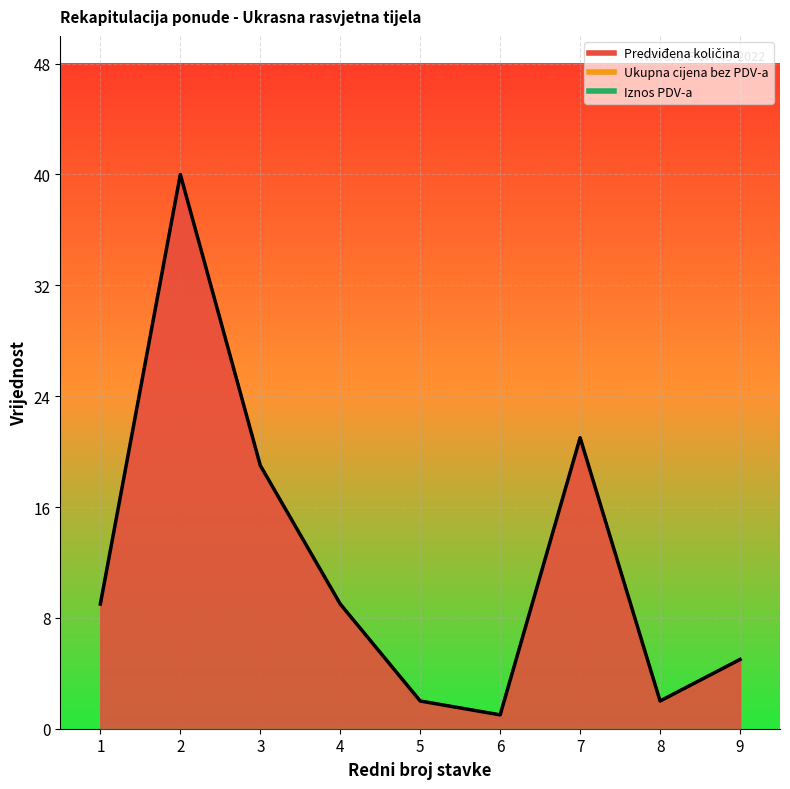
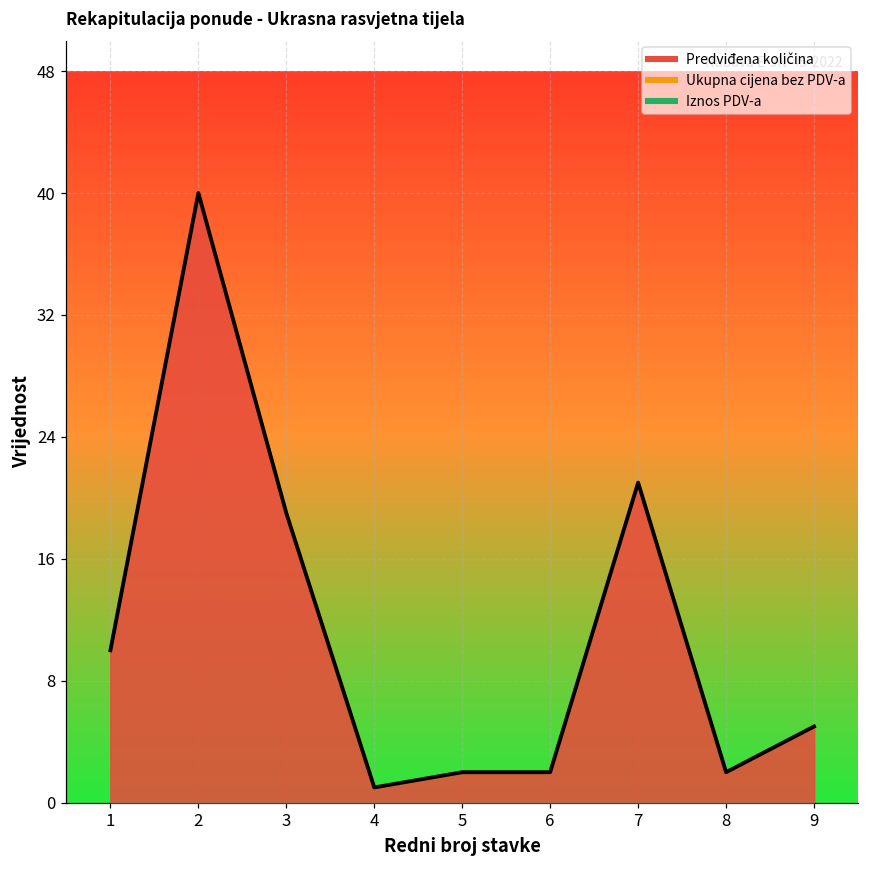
  {
    "Predviđena količina": {
-     "1": 9,
+     "1": 10,
      "2": 40,
      "3": 19,
-     "4": 9,
+     "4": 1,
      "5": 2,
-     "6": 1,
+     "6": 2,
      "7": 21,
      "8": 2,
      "9": 5
    },
    "Iznos PDV-a": {
      "1": 0,
      "2": 0,
      "3": 0,
      "4": 0,
      "5": 0,
      "6": 0,
      "7": 0,
      "8": 0,
      "9": 0
    }
  }
